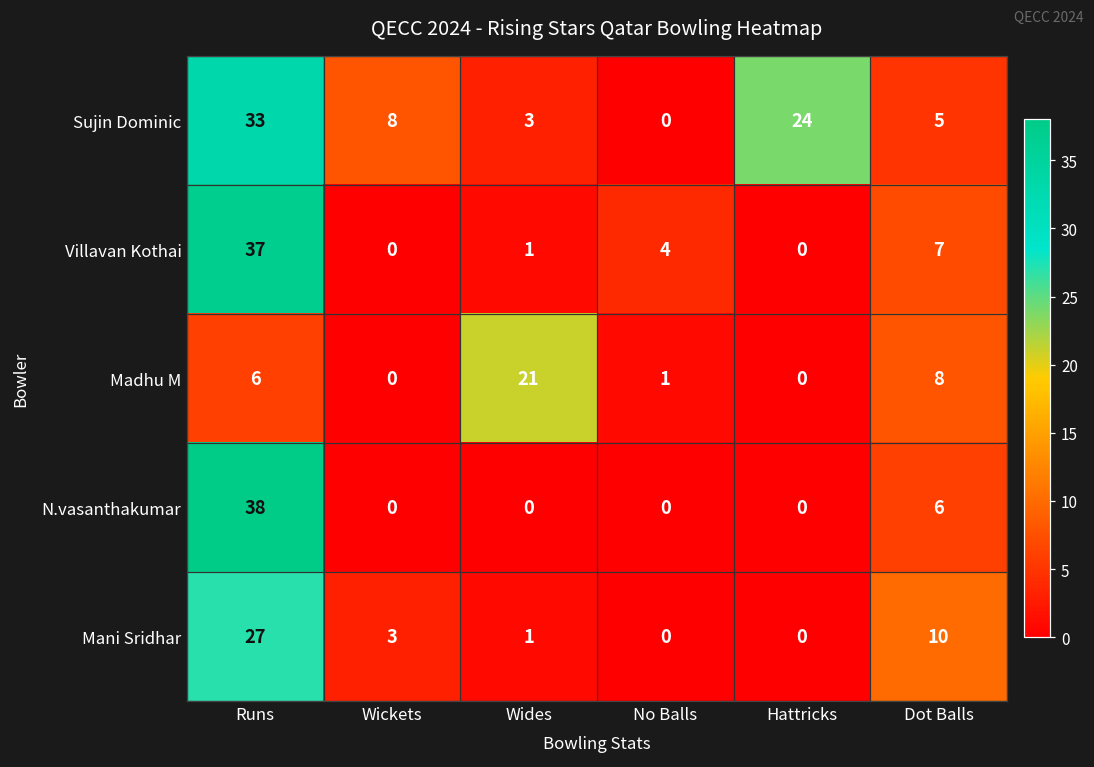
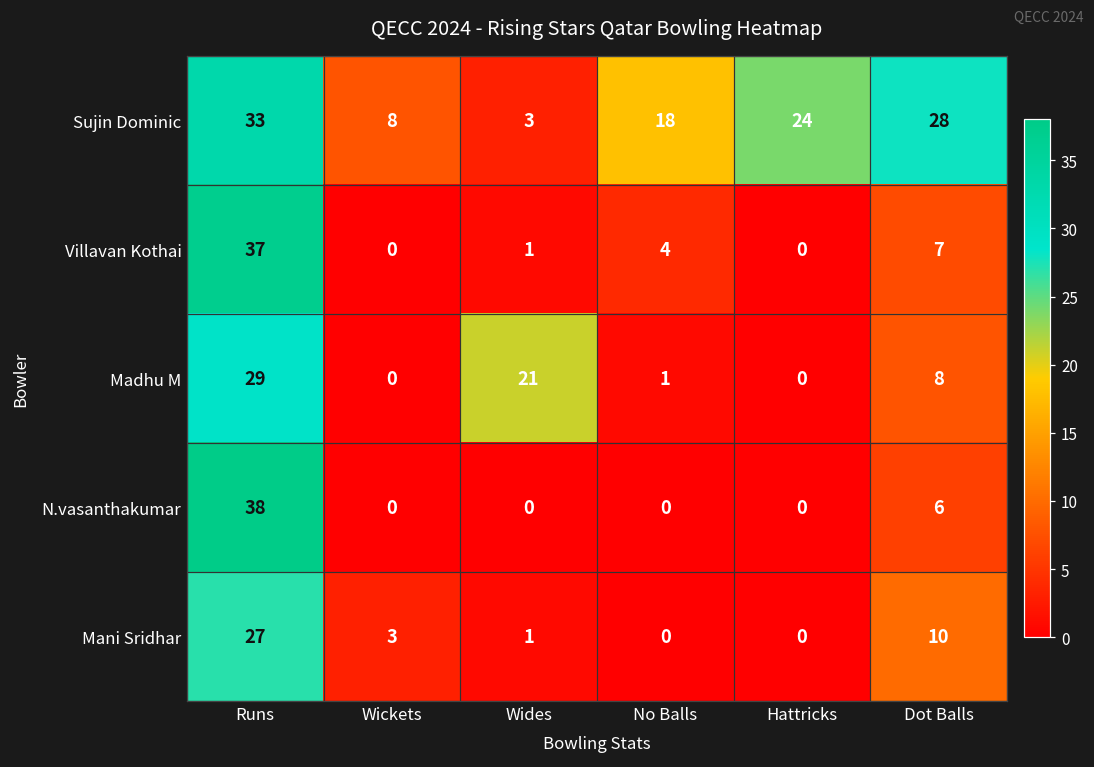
  {
    "Sujin Dominic": {
      "Runs": 33,
      "Wickets": 8,
      "Wides": 3,
-     "No Balls": 0,
+     "No Balls": 18,
      "Hattricks": 24,
-     "Dot Balls": 5
+     "Dot Balls": 28
    },
    "Villavan Kothai": {
      "Runs": 37,
      "Wickets": 0,
      "Wides": 1,
      "No Balls": 4,
      "Hattricks": 0,
      "Dot Balls": 7
    },
    "Madhu M": {
-     "Runs": 6,
+     "Runs": 29,
      "Wickets": 0,
      "Wides": 21,
      "No Balls": 1,
      "Hattricks": 0,
      "Dot Balls": 8
    },
    "N.vasanthakumar": {
      "Runs": 38,
      "Wickets": 0,
      "Wides": 0,
      "No Balls": 0,
      "Hattricks": 0,
      "Dot Balls": 6
    },
    "Mani Sridhar": {
      "Runs": 27,
      "Wickets": 3,
      "Wides": 1,
      "No Balls": 0,
      "Hattricks": 0,
      "Dot Balls": 10
    }
  }
